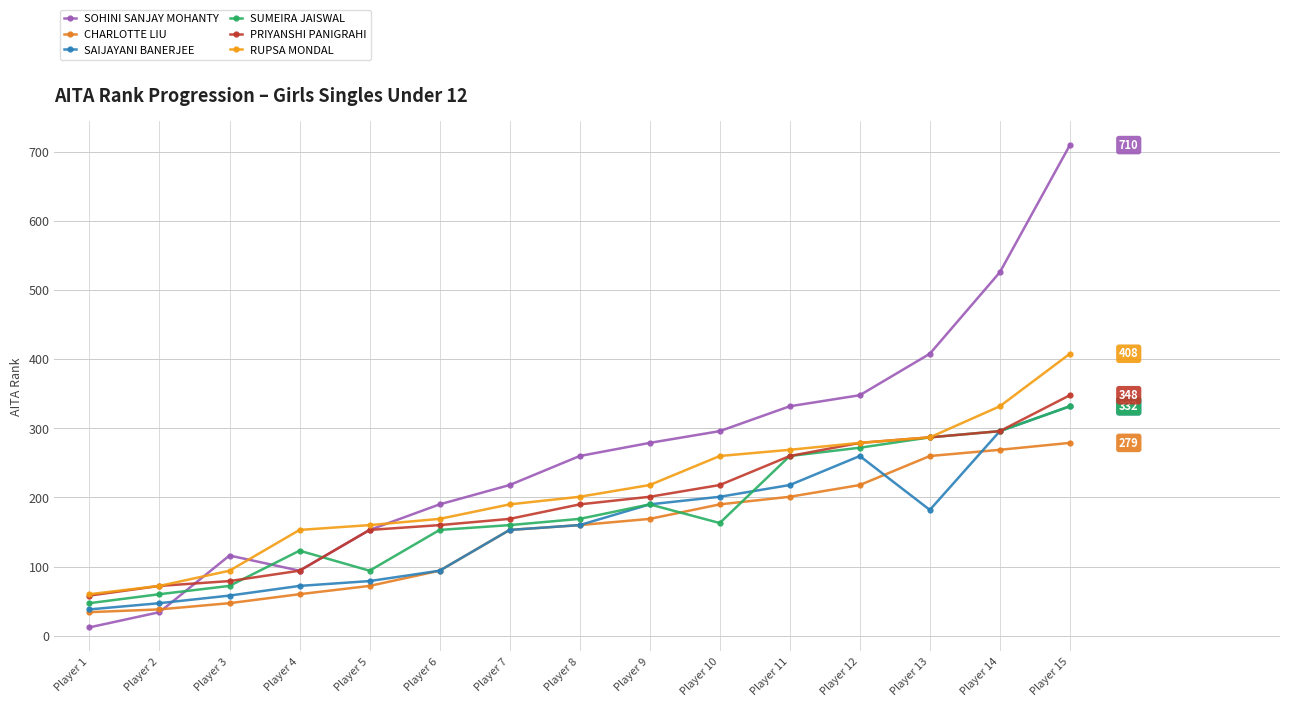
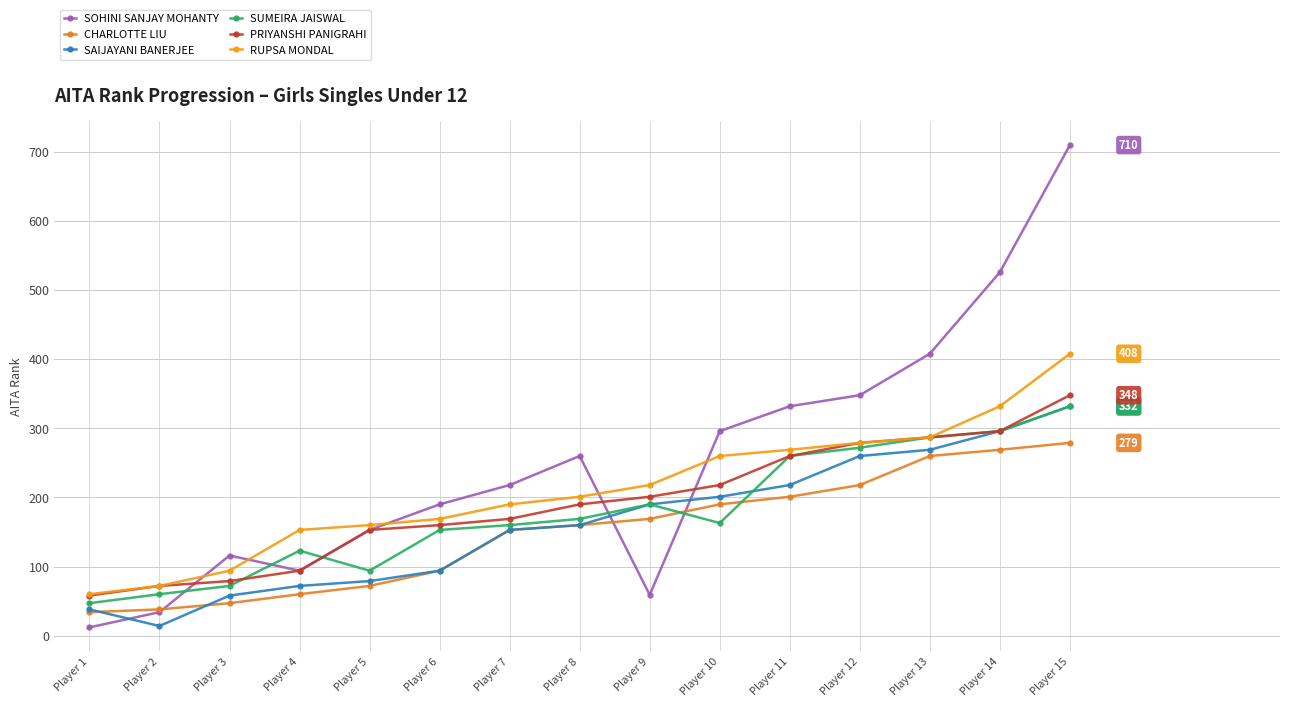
  {
    "SOHINI SANJAY MOHANTY": {
      "Player 1": 10,
      "Player 2": 30,
      "Player 3": 120,
      "Player 6": 190,
      "Player 7": 220,
      "Player 8": 260,
-     "Player 9": 280,
+     "Player 9": 60,
      "Player 10": 300,
      "Player 11": 330,
      "Player 12": 350,
      "Player 13": 410,
      "Player 14": 530,
      "Player 15": 710
    },
    "SAIJAYANI BANERJEE": {
      "Player 1": 40,
-     "Player 2": 50,
+     "Player 2": 10,
      "Player 3": 60,
      "Player 4": 70,
      "Player 5": 80,
      "Player 10": 200,
      "Player 11": 220,
      "Player 12": 260,
-     "Player 13": 180
+     "Player 13": 270
    },
    "SUMEIRA JAISWAL": {
      "Player 1": 50,
      "Player 2": 60,
      "Player 3": 70,
      "Player 4": 120,
      "Player 5": 90,
      "Player 6": 150,
      "Player 7": 160,
      "Player 8": 170,
      "Player 10": 160,
      "Player 12": 270
    },
    "PRIYANSHI PANIGRAHI": {
      "Player 3": 80,
      "Player 6": 160,
      "Player 7": 170,
      "Player 8": 190,
      "Player 9": 200,
      "Player 10": 220,
      "Player 15": 350
    }
  }
